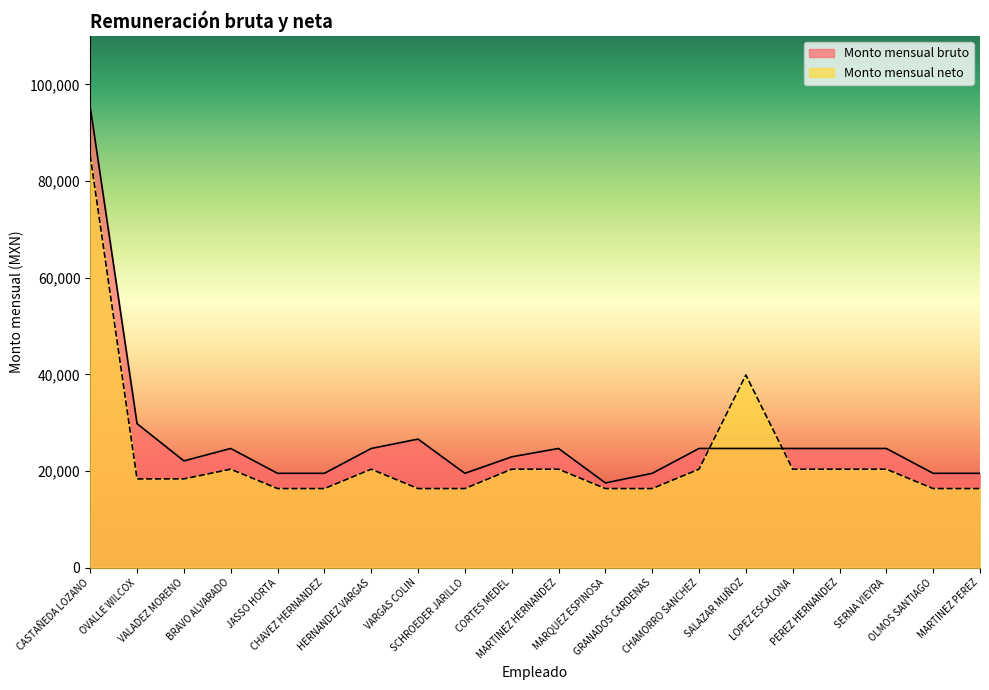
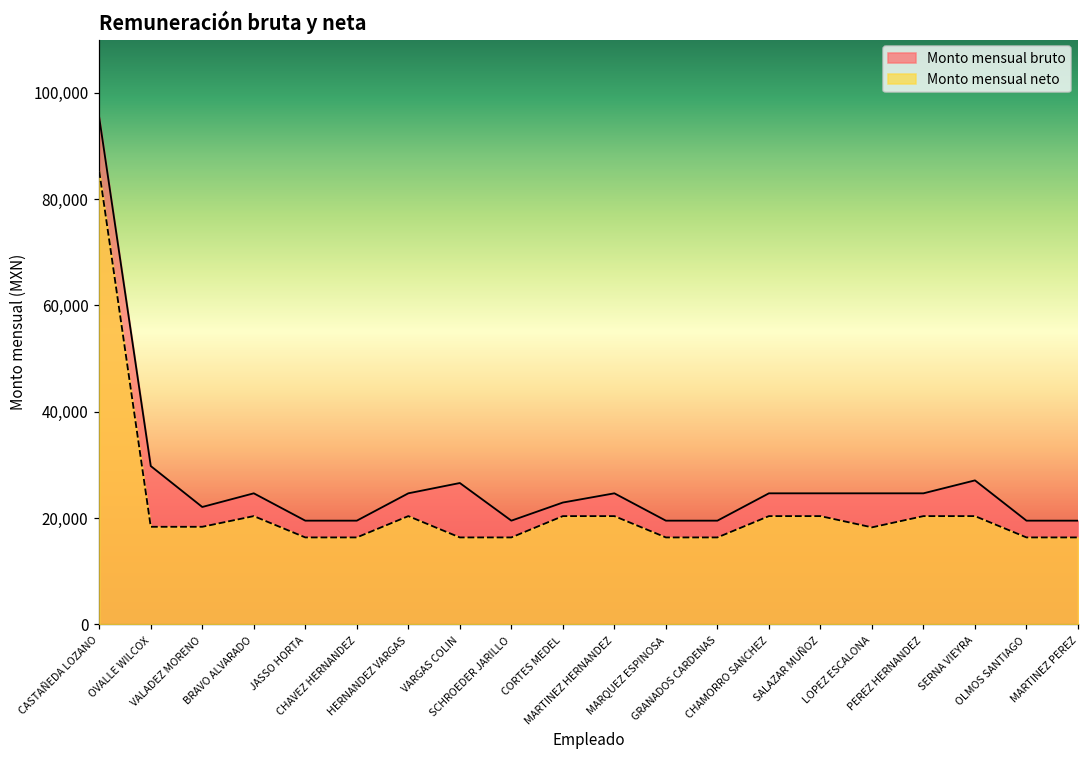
  {
    "Monto mensual bruto": {
      "CASTAÑEDA LOZANO": "95,000",
      "OVALLE WILCOX": "30,000",
      "VALADEZ MORENO": "22,000",
      "BRAVO ALVARADO": "25,000",
      "JASSO HORTA": "20,000",
      "CHAVEZ HERNANDEZ": "20,000",
      "HERNANDEZ VARGAS": "25,000",
      "VARGAS COLIN": "27,000",
      "SCHROEDER JARILLO": "20,000",
      "CORTES MEDEL": "23,000",
      "MARTINEZ HERNANDEZ": "25,000",
-     "MARQUEZ ESPINOSA": "18,000",
+     "MARQUEZ ESPINOSA": "20,000",
      "GRANADOS CARDENAS": "20,000",
      "CHAMORRO SANCHEZ": "25,000",
      "SALAZAR MUÑOZ": "25,000",
      "LOPEZ ESCALONA": "25,000",
      "PEREZ HERNANDEZ": "25,000",
-     "SERNA VIEYRA": "25,000",
+     "SERNA VIEYRA": "27,000",
      "OLMOS SANTIAGO": "20,000",
      "MARTINEZ PEREZ": "20,000"
    },
    "Monto mensual neto": {
      "CASTAÑEDA LOZANO": "85,000",
      "OVALLE WILCOX": "18,000",
      "VALADEZ MORENO": "18,000",
      "BRAVO ALVARADO": "20,000",
      "JASSO HORTA": "16,000",
      "CHAVEZ HERNANDEZ": "16,000",
      "HERNANDEZ VARGAS": "20,000",
      "VARGAS COLIN": "16,000",
      "SCHROEDER JARILLO": "16,000",
      "CORTES MEDEL": "20,000",
      "MARTINEZ HERNANDEZ": "20,000",
      "MARQUEZ ESPINOSA": "16,000",
      "GRANADOS CARDENAS": "16,000",
      "CHAMORRO SANCHEZ": "20,000",
-     "SALAZAR MUÑOZ": "40,000",
-     "LOPEZ ESCALONA": "20,000",
+     "SALAZAR MUÑOZ": "20,000",
+     "LOPEZ ESCALONA": "18,000",
      "PEREZ HERNANDEZ": "20,000",
      "SERNA VIEYRA": "20,000",
      "OLMOS SANTIAGO": "16,000",
      "MARTINEZ PEREZ": "16,000"
    }
  }
